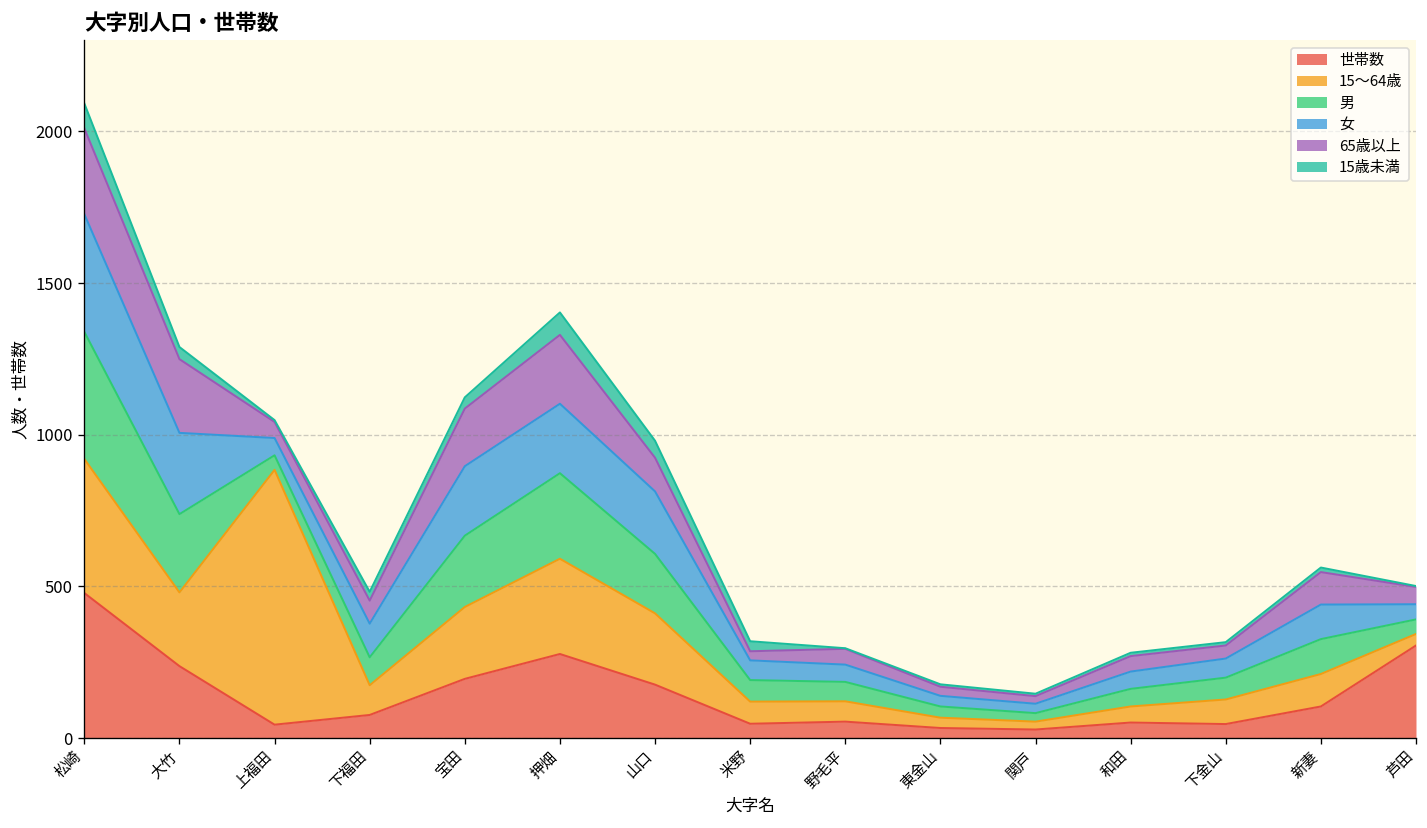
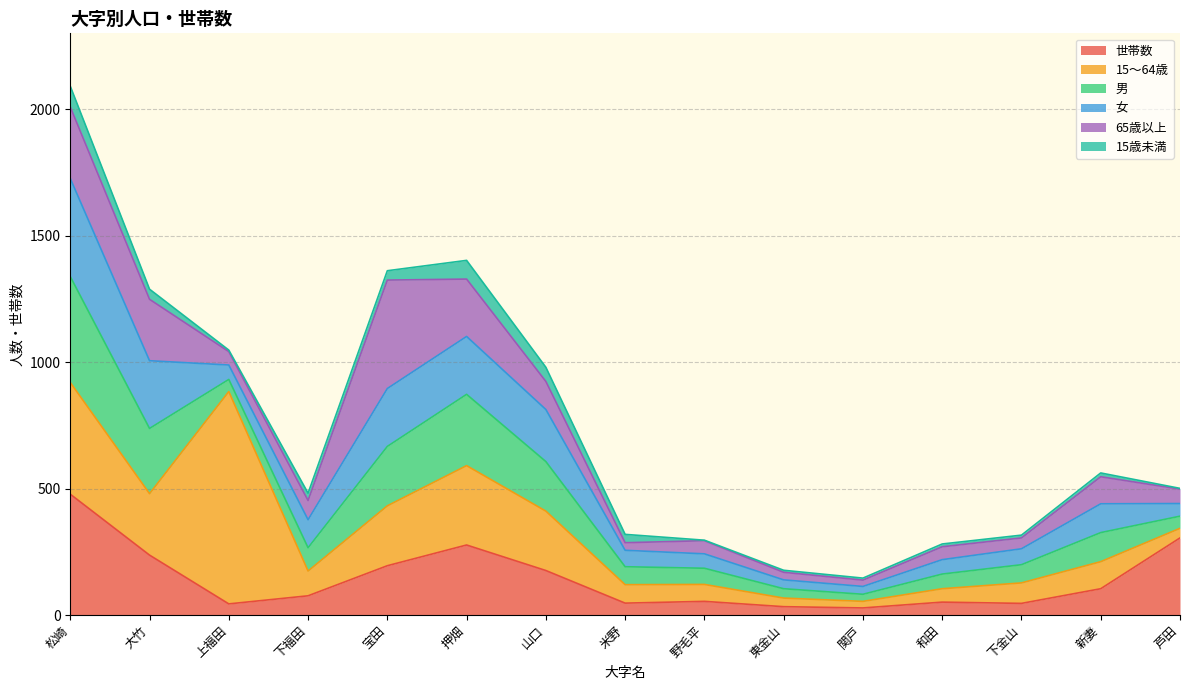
  {
    "世帯数": {
      "松崎": 480,
      "大竹": 240,
      "上福田": 40,
      "下福田": 80,
      "宝田": 200,
      "押畑": 280,
      "山口": 180,
      "米野": 50,
      "野毛平": 50,
      "東金山": 30,
      "関戸": 30,
      "和田": 50,
      "下金山": 50,
      "新妻": 100,
      "芦田": 310
    },
    "15～64歳": {
      "松崎": 440,
      "大竹": 240,
      "上福田": 840,
      "下福田": 100,
      "宝田": 240,
      "押畑": 310,
      "山口": 240,
      "米野": 70,
      "野毛平": 70,
      "東金山": 30,
      "関戸": 30,
      "和田": 50,
      "下金山": 80,
      "新妻": 110,
      "芦田": 40
    },
    "女": {
      "松崎": 390,
      "大竹": 270,
      "上福田": 60,
      "下福田": 110,
      "宝田": 230,
      "押畑": 230,
      "山口": 210,
      "米野": 70,
      "野毛平": 60,
      "東金山": 40,
      "関戸": 30,
      "和田": 60,
      "下金山": 60,
      "新妻": 110,
      "芦田": 50
    },
    "65歳以上": {
      "松崎": 280,
      "大竹": 240,
      "下福田": 80,
-     "宝田": 190,
+     "宝田": 430,
      "押畑": 230,
      "山口": 110,
      "米野": 30,
      "和田": 50,
      "下金山": 40,
      "新妻": 110
    }
  }
